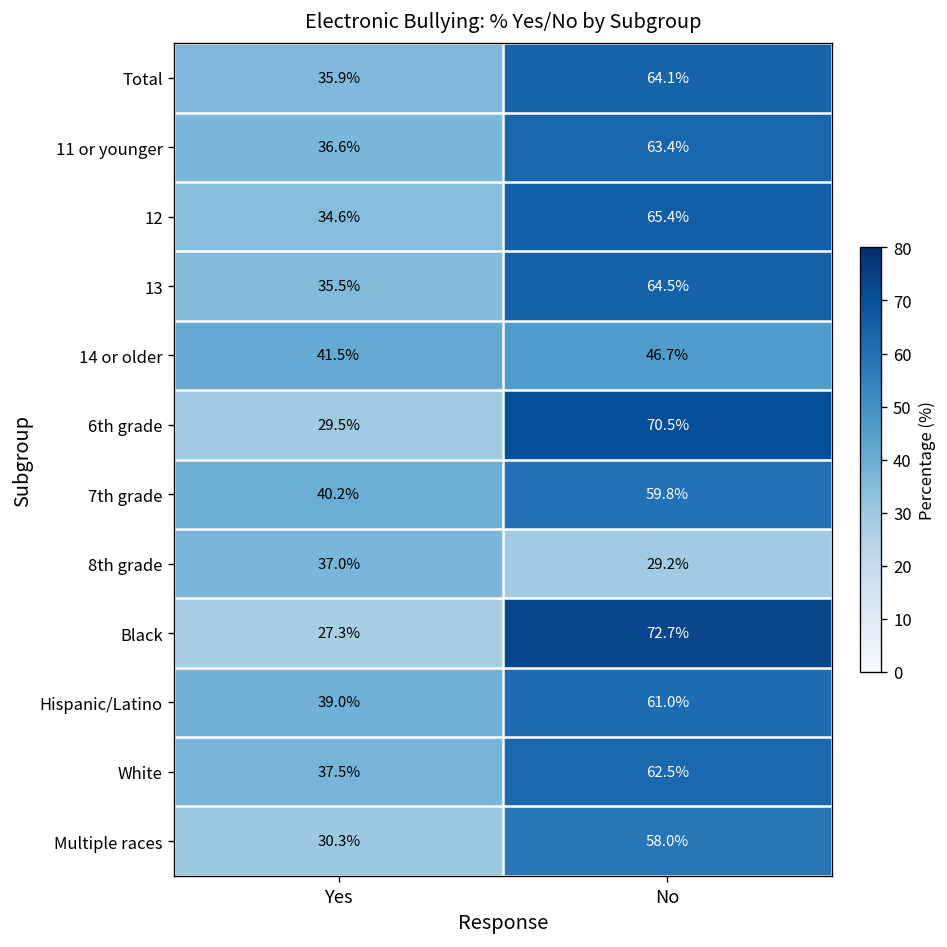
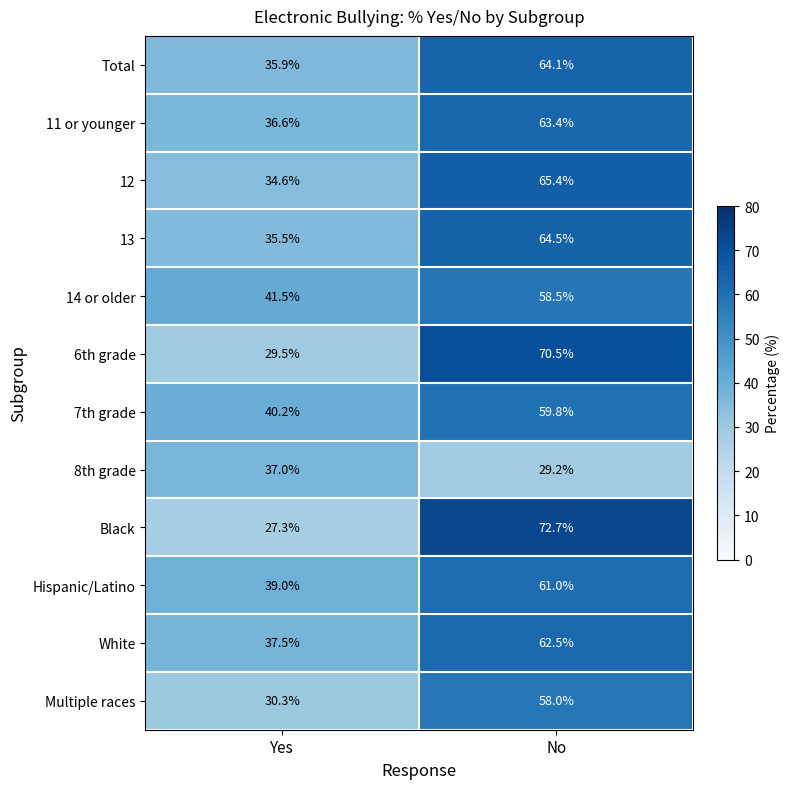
  {
    "Total": {
      "Yes": "35.9%",
      "No": "64.1%"
    },
    "11 or younger": {
      "Yes": "36.6%",
      "No": "63.4%"
    },
    "12": {
      "Yes": "34.6%",
      "No": "65.4%"
    },
    "13": {
      "Yes": "35.5%",
      "No": "64.5%"
    },
    "14 or older": {
      "Yes": "41.5%",
-     "No": "46.7%"
+     "No": "58.5%"
    },
    "6th grade": {
      "Yes": "29.5%",
      "No": "70.5%"
    },
    "7th grade": {
      "Yes": "40.2%",
      "No": "59.8%"
    },
    "8th grade": {
      "Yes": "37.0%",
      "No": "29.2%"
    },
    "Black": {
      "Yes": "27.3%",
      "No": "72.7%"
    },
    "Hispanic/Latino": {
      "Yes": "39.0%",
      "No": "61.0%"
    },
    "White": {
      "Yes": "37.5%",
      "No": "62.5%"
    },
    "Multiple races": {
      "Yes": "30.3%",
      "No": "58.0%"
    }
  }
